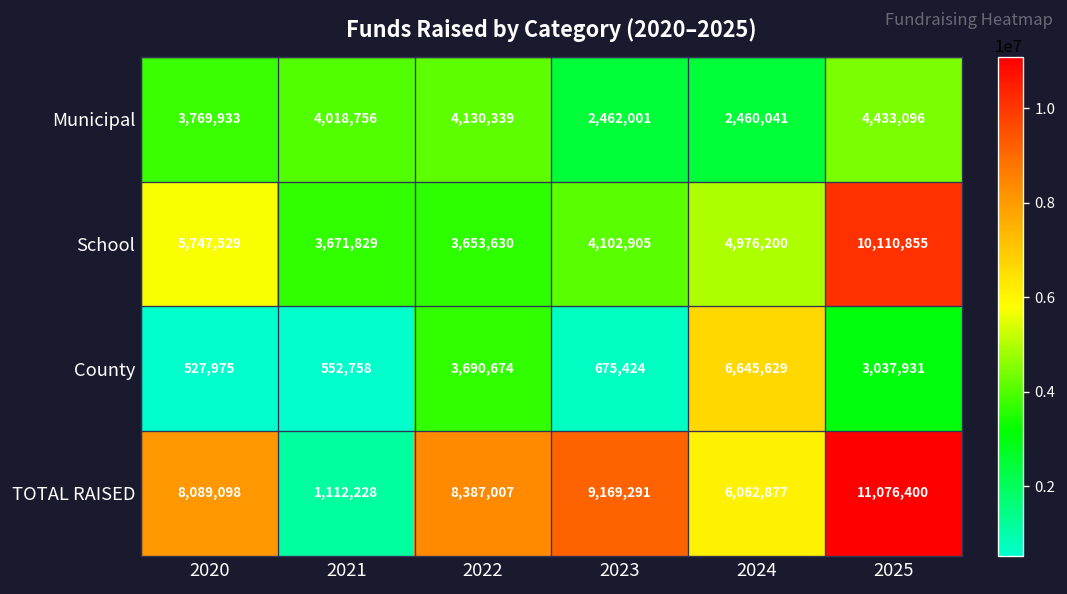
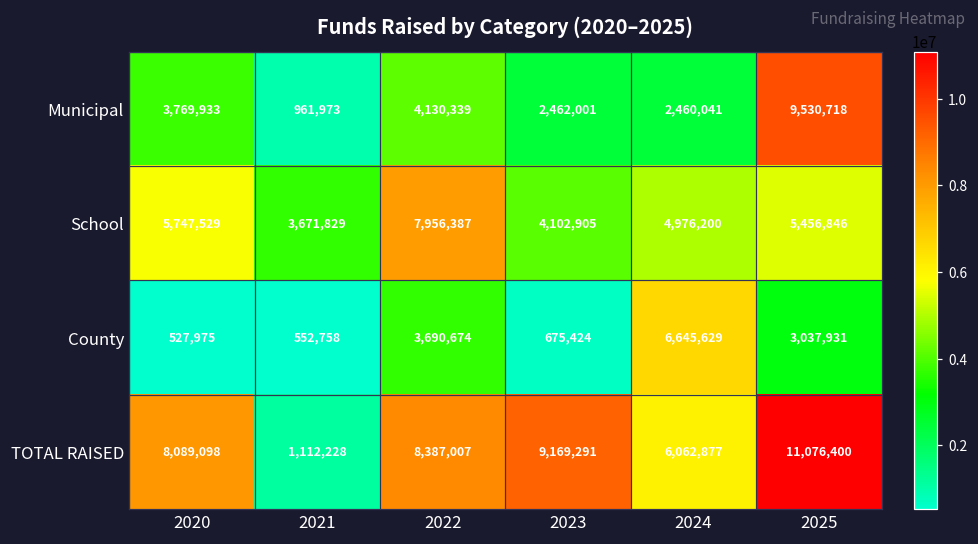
  {
    "Municipal": {
      "2020": "3,769,933",
-     "2021": "4,018,756",
+     "2021": "961,973",
      "2022": "4,130,339",
      "2023": "2,462,001",
      "2024": "2,460,041",
-     "2025": "4,433,096"
+     "2025": "9,530,718"
    },
    "School": {
      "2020": "5,747,529",
      "2021": "3,671,829",
-     "2022": "3,653,630",
+     "2022": "7,956,387",
      "2023": "4,102,905",
      "2024": "4,976,200",
-     "2025": "10,110,855"
+     "2025": "5,456,846"
    },
    "County": {
      "2020": "527,975",
      "2021": "552,758",
      "2022": "3,690,674",
      "2023": "675,424",
      "2024": "6,645,629",
      "2025": "3,037,931"
    },
    "TOTAL RAISED": {
      "2020": "8,089,098",
      "2021": "1,112,228",
      "2022": "8,387,007",
      "2023": "9,169,291",
      "2024": "6,062,877",
      "2025": "11,076,400"
    }
  }
